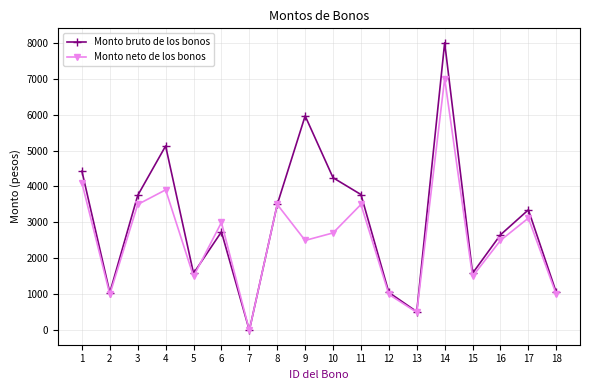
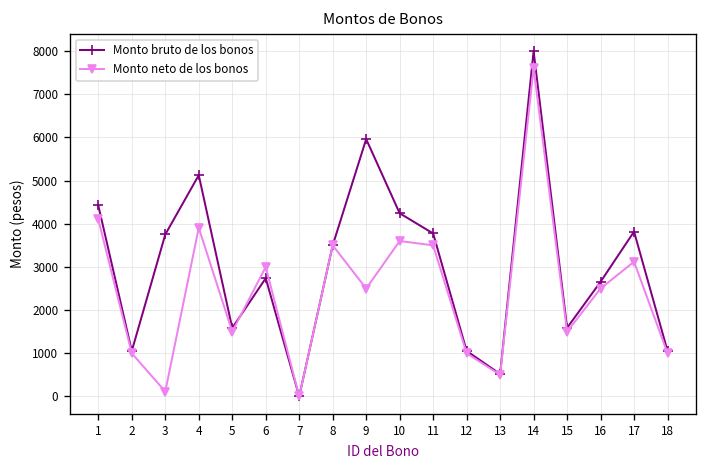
  {
    "Monto bruto de los bonos": {
      "1": 4400,
      "3": 3800,
      "4": 5100,
      "5": 1600,
      "6": 2700,
      "9": 6000,
      "10": 4200,
      "11": 3800,
      "14": 8000,
      "15": 1600,
      "16": 2700,
-     "17": 3400
+     "17": 3800
    },
    "Monto neto de los bonos": {
      "1": 4100,
-     "3": 3500,
+     "3": 100,
      "4": 3900,
      "5": 1500,
      "6": 3000,
      "9": 2500,
-     "10": 2700,
+     "10": 3600,
      "11": 3500,
-     "14": 7000,
+     "14": 7600,
      "15": 1500,
      "16": 2500,
      "17": 3100
    }
  }
